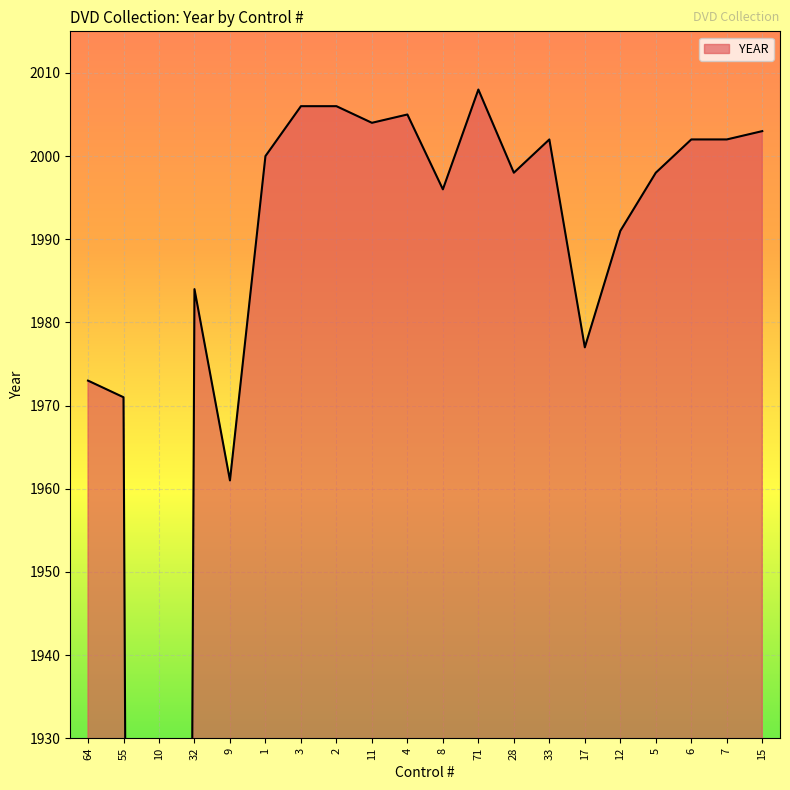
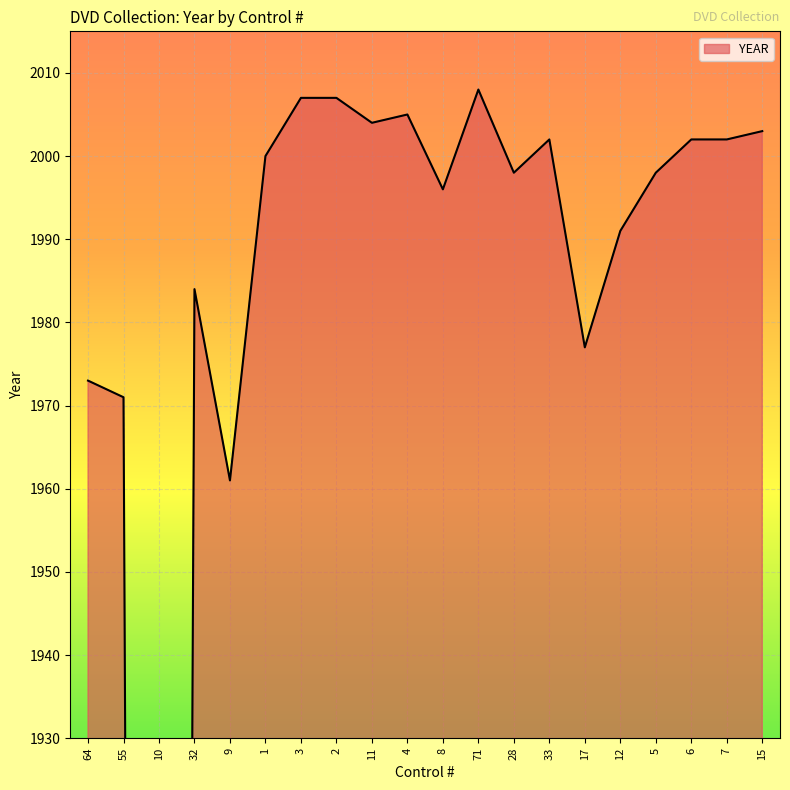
  {
    "64": 1973,
    "55": 1971,
    "32": 1984,
    "9": 1961,
    "1": 2000,
-   "3": 2006,
-   "2": 2006,
+   "3": 2007,
+   "2": 2007,
    "11": 2004,
    "4": 2005,
    "8": 1996,
    "71": 2008,
    "28": 1998,
    "33": 2002,
    "17": 1977,
    "12": 1991,
    "5": 1998,
    "6": 2002,
    "7": 2002,
    "15": 2003
  }
